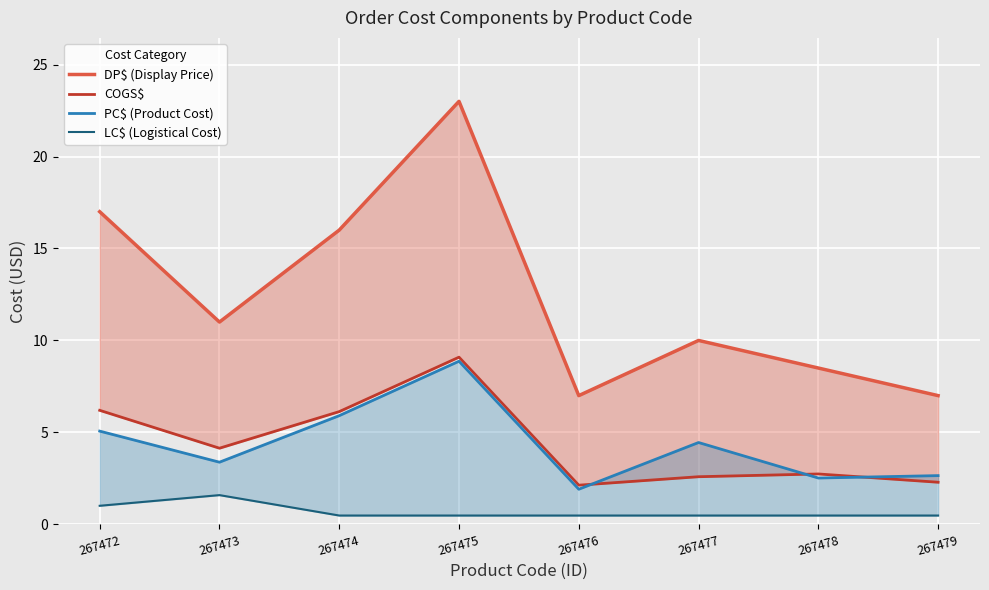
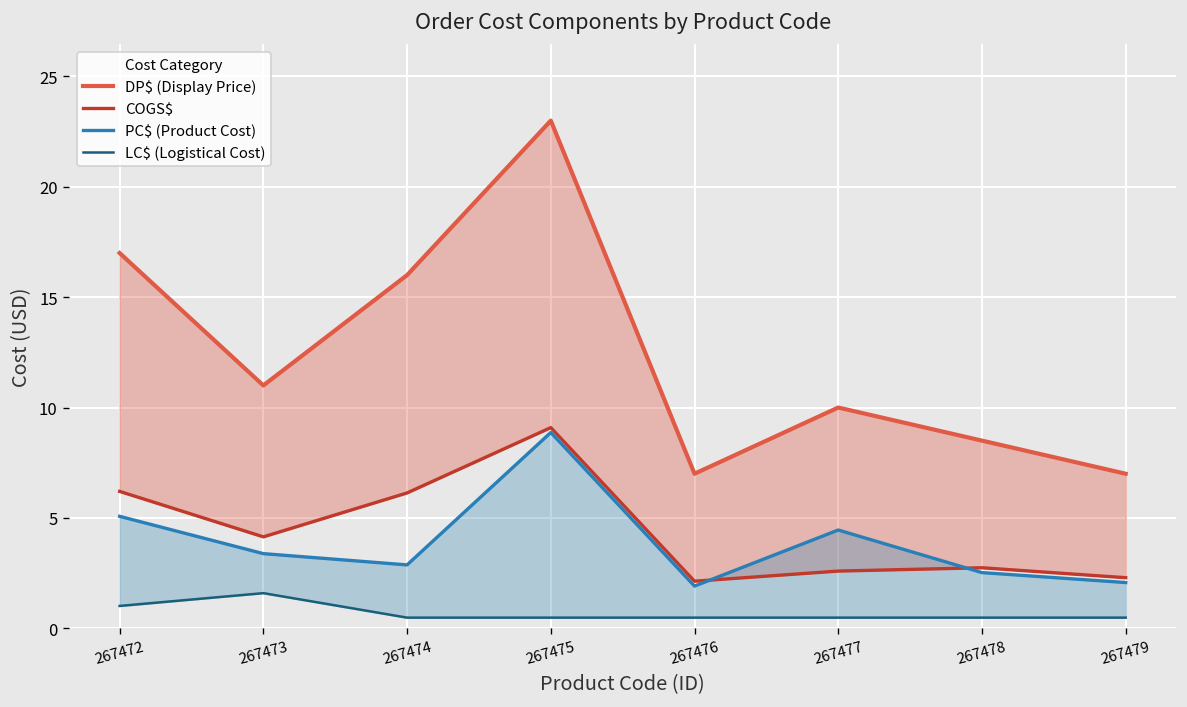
  {
    "PC$ (Product Cost)": {
      "267472": 5.1,
      "267473": 3.4,
-     "267474": 5.9,
+     "267474": 2.9,
      "267475": 8.9,
      "267476": 1.9,
      "267477": 4.5,
      "267478": 2.5,
-     "267479": 2.7
+     "267479": 2.1
    },
    "LC$ (Logistical Cost)": {
      "267472": 1.0,
      "267473": 1.6,
      "267474": 0.5,
      "267475": 0.5,
      "267476": 0.5,
      "267477": 0.5,
      "267478": 0.5,
      "267479": 0.5
    }
  }
